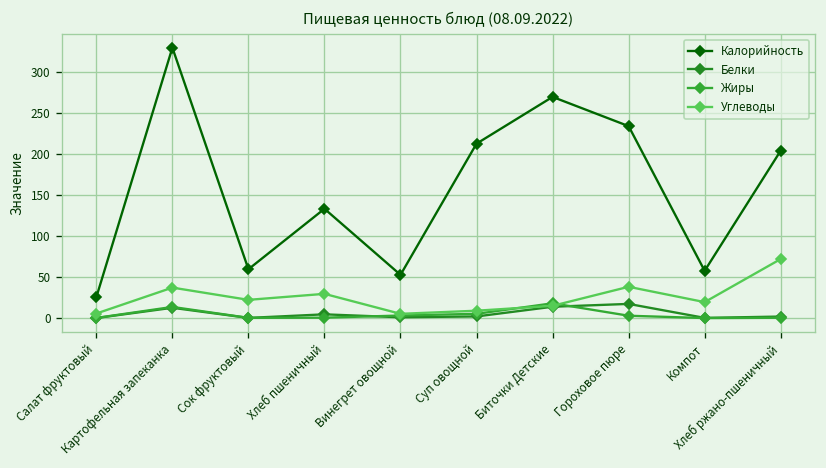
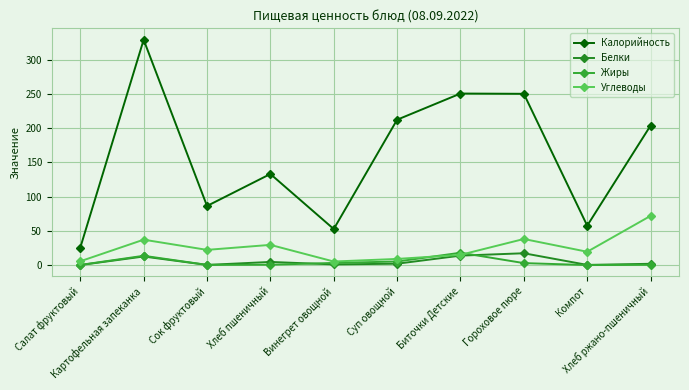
  {
    "Калорийность": {
      "Салат фруктовый": 30,
      "Картофельная запеканка": 330,
-     "Сок фруктовый": 60,
+     "Сок фруктовый": 90,
      "Хлеб пшеничный": 130,
      "Винегрет овощной": 50,
      "Суп овощной": 210,
-     "Биточки Детские": 270,
-     "Гороховое пюре": 230,
+     "Биточки Детские": 250,
+     "Гороховое пюре": 250,
      "Компот": 60,
      "Хлеб ржано-пшеничный": 200
    }
  }
